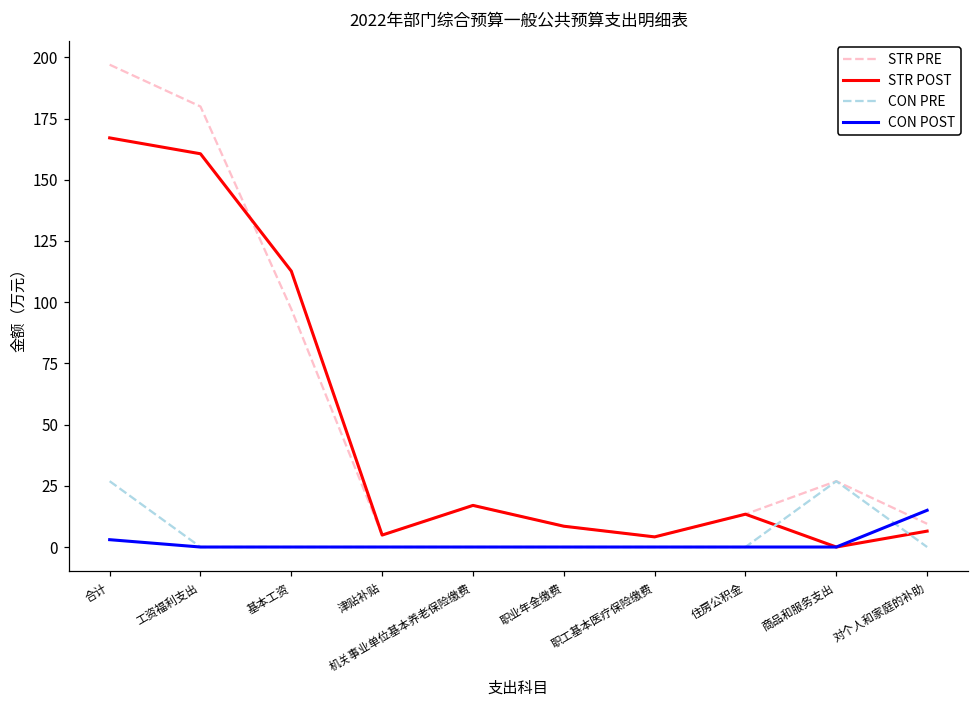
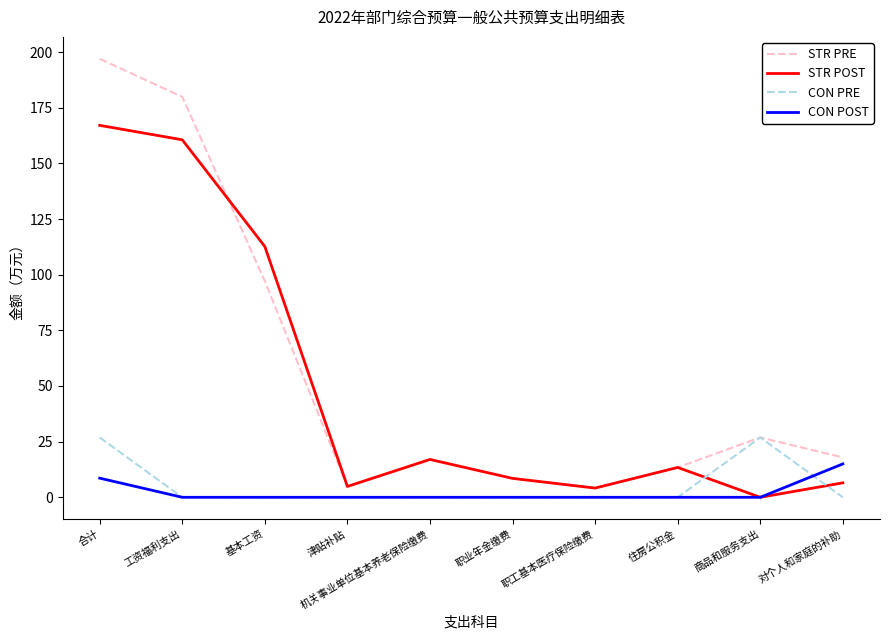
  {
    "STR PRE": {
      "合计": 197,
      "工资福利支出": 180,
      "基本工资": 97,
-     "对个人和家庭的补助": 9
+     "对个人和家庭的补助": 18
    },
    "STR POST": {
      "合计": 167,
      "工资福利支出": 161,
      "基本工资": 113,
      "对个人和家庭的补助": 6
    },
    "CON PRE": {
      "合计": 27,
      "对个人和家庭的补助": 0
    },
    "CON POST": {
-     "合计": 3,
+     "合计": 9,
      "对个人和家庭的补助": 15
    }
  }
